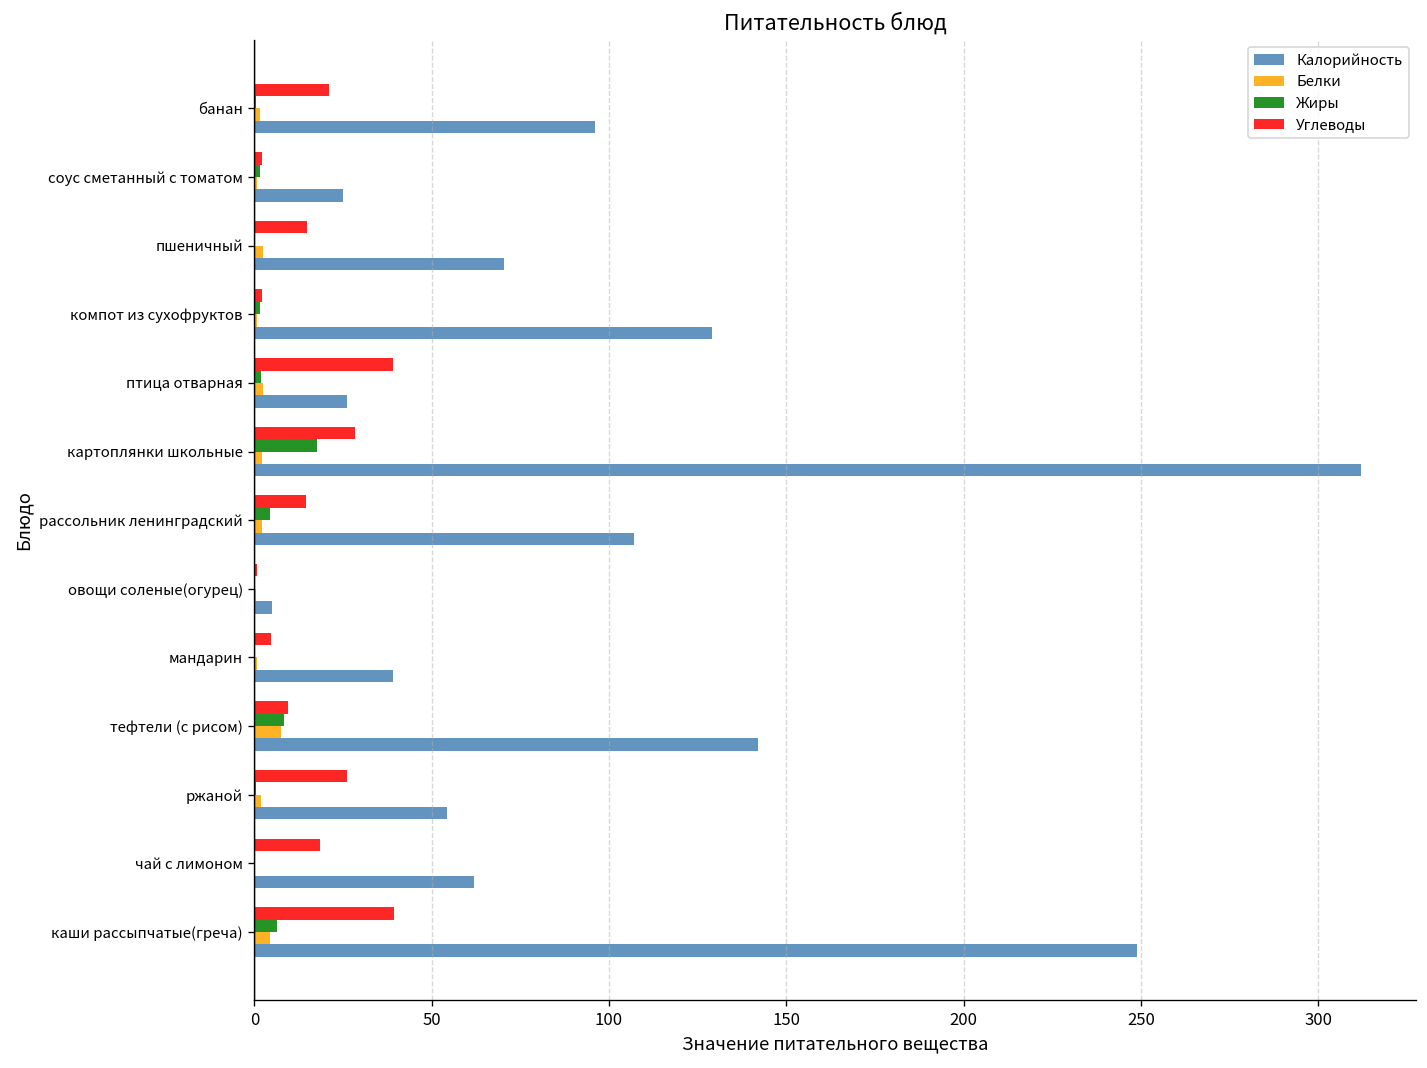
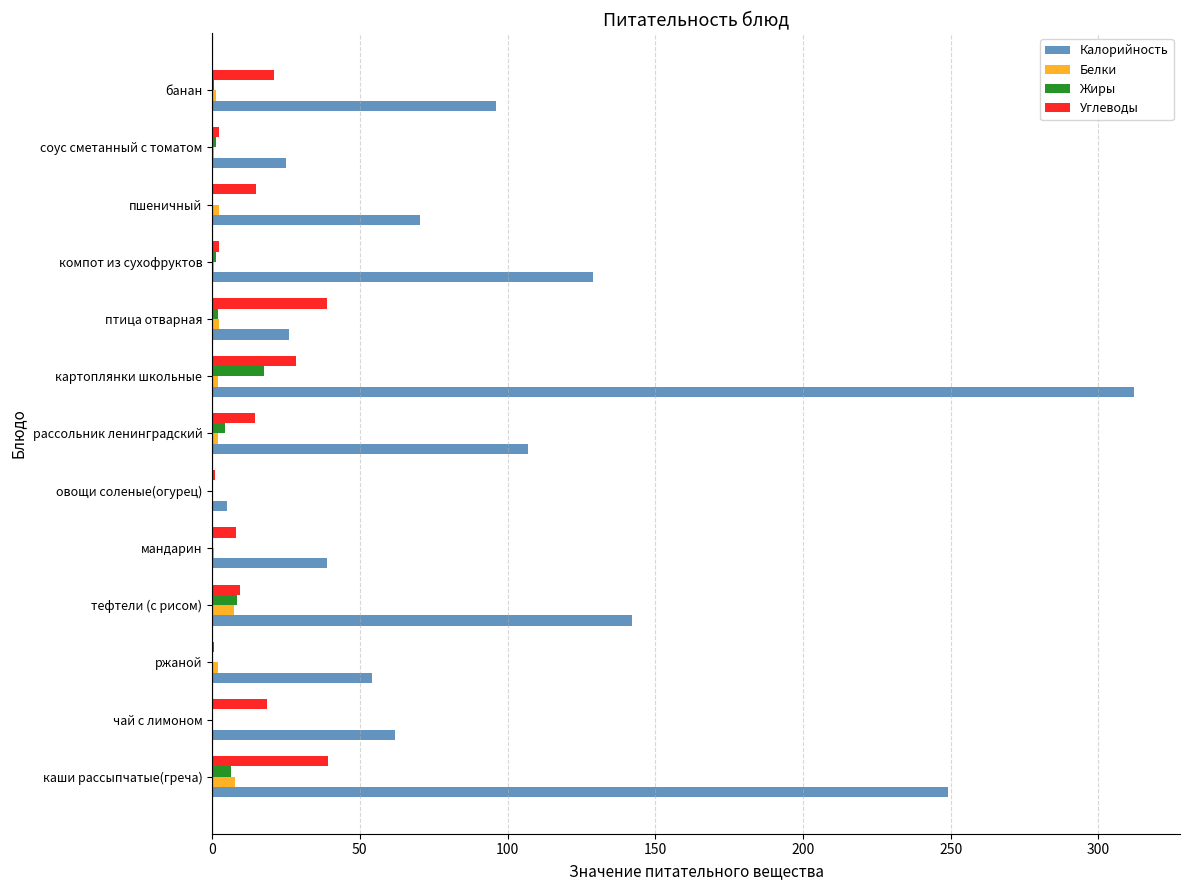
  {
    "Калорийность": {
      "банан": 96,
      "соус сметанный с томатом": 25,
      "пшеничный": 71,
      "компот из сухофруктов": 129,
      "птица отварная": 26,
      "картоплянки школьные": 312,
      "рассольник ленинградский": 107,
      "овощи соленые(огурец)": 5,
      "мандарин": 39,
      "тефтели (с рисом)": 142,
      "ржаной": 54,
      "чай с лимоном": 62,
      "каши рассыпчатые(греча)": 249
    },
    "Белки": {
      "банан": 2,
      "пшеничный": 2,
      "птица отварная": 2,
      "картоплянки школьные": 2,
      "рассольник ленинградский": 2,
      "тефтели (с рисом)": 7,
      "ржаной": 2,
-     "каши рассыпчатые(греча)": 5
+     "каши рассыпчатые(греча)": 8
    },
    "Жиры": {
      "соус сметанный с томатом": 2,
      "компот из сухофруктов": 2,
      "птица отварная": 2,
      "картоплянки школьные": 18,
      "рассольник ленинградский": 4,
      "мандарин": 0,
      "тефтели (с рисом)": 8,
      "каши рассыпчатые(греча)": 6
    },
    "Углеводы": {
      "банан": 21,
      "соус сметанный с томатом": 2,
      "пшеничный": 15,
      "компот из сухофруктов": 2,
      "птица отварная": 39,
      "картоплянки школьные": 28,
      "рассольник ленинградский": 15,
      "овощи соленые(огурец)": 1,
-     "мандарин": 5,
+     "мандарин": 8,
      "тефтели (с рисом)": 9,
-     "ржаной": 26,
+     "ржаной": 1,
      "чай с лимоном": 19,
      "каши рассыпчатые(греча)": 39
    }
  }
